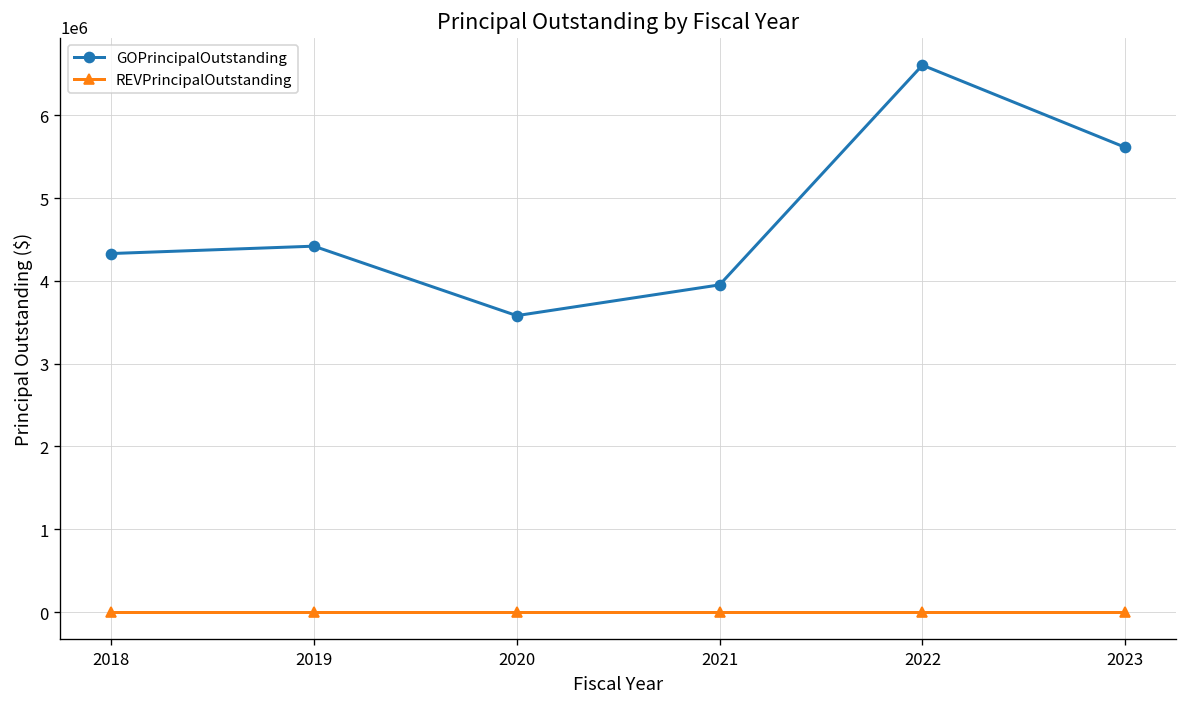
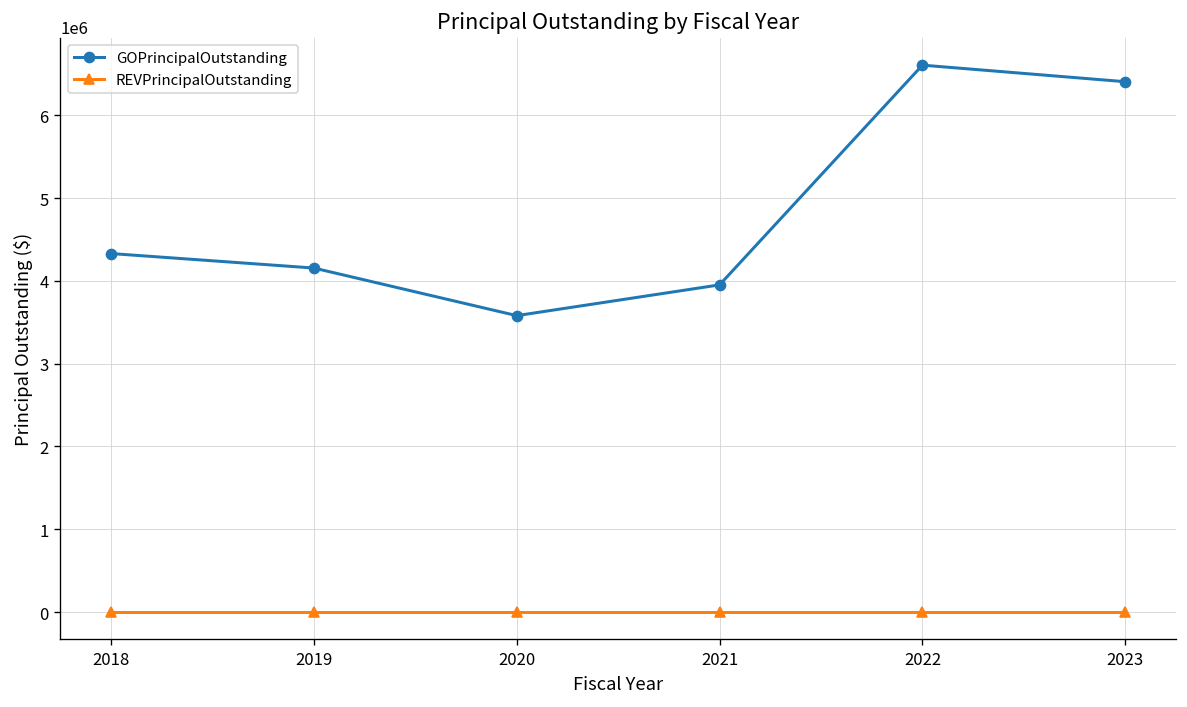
  {
    "GOPrincipalOutstanding": {
      "2018": 4300000,
-     "2019": 4400000,
+     "2019": 4200000,
      "2020": 3600000,
      "2021": 4000000,
      "2022": 6600000,
-     "2023": 5600000
+     "2023": 6400000
    },
    "REVPrincipalOutstanding": {
      "2018": 0,
      "2019": 0,
      "2020": 0,
      "2021": 0,
      "2022": 0,
      "2023": 0
    }
  }
